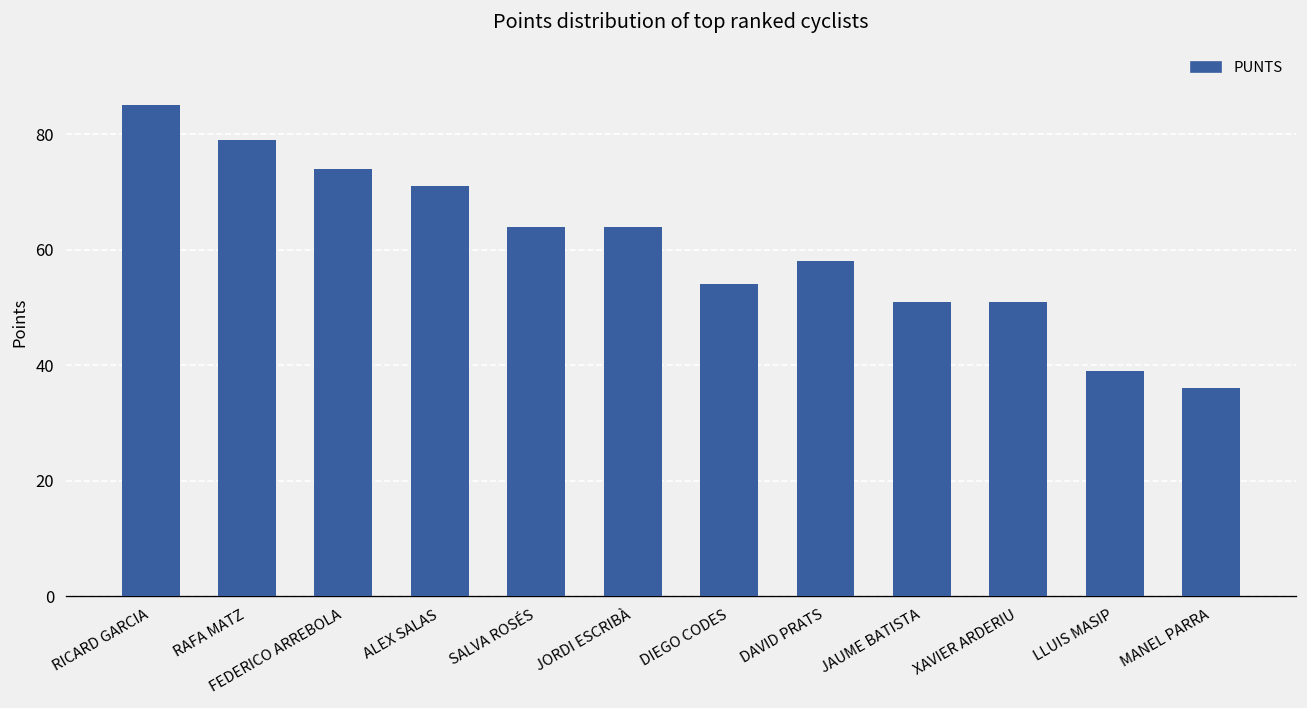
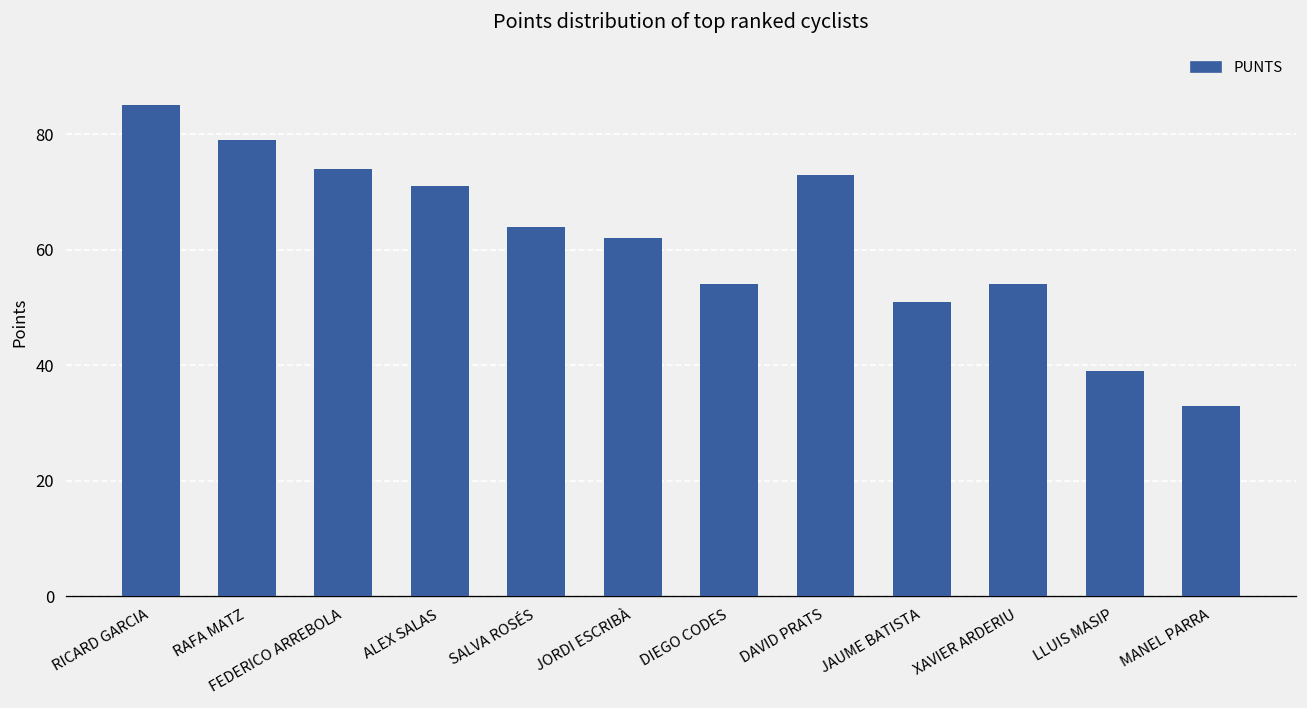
  {
    "RICARD GARCIA": 85,
    "RAFA MATZ": 79,
    "FEDERICO ARREBOLA": 74,
    "ALEX SALAS": 71,
    "SALVA ROSÉS": 64,
-   "JORDI ESCRIBÀ": 64,
+   "JORDI ESCRIBÀ": 62,
    "DIEGO CODES": 54,
-   "DAVID PRATS": 58,
+   "DAVID PRATS": 73,
    "JAUME BATISTA": 51,
-   "XAVIER ARDERIU": 51,
+   "XAVIER ARDERIU": 54,
    "LLUIS MASIP": 39,
-   "MANEL PARRA": 36
+   "MANEL PARRA": 33
  }
